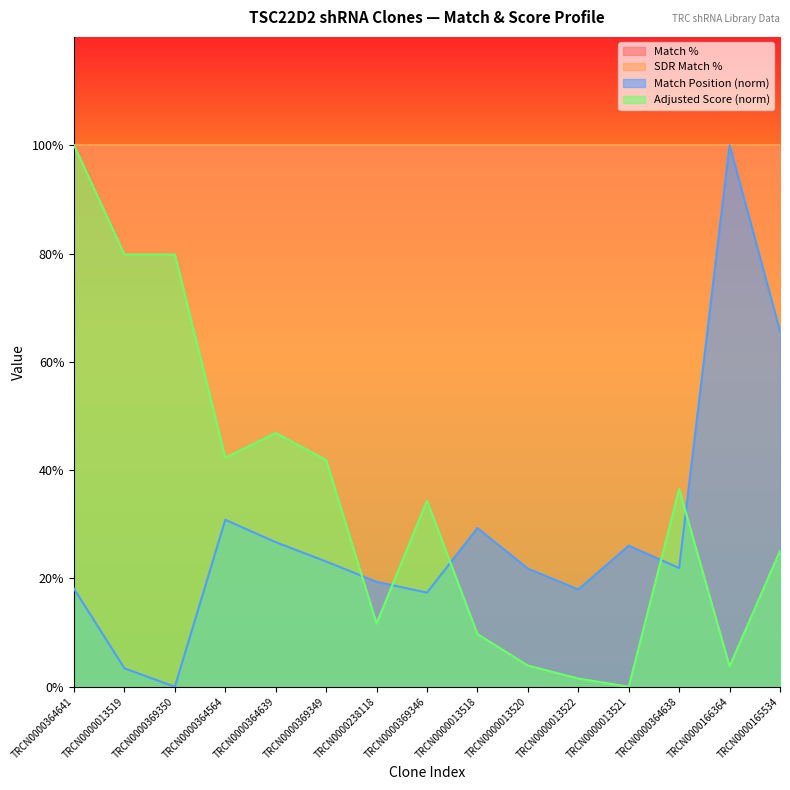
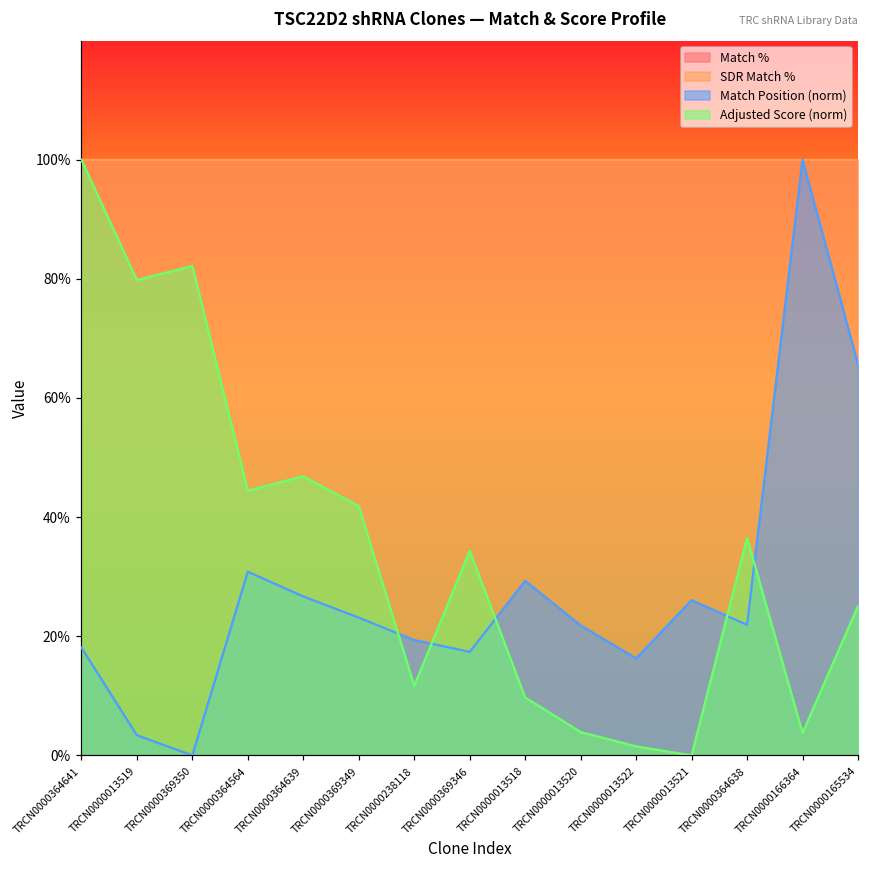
  {
    "SDR Match %": {
      "TRCN0000013519": "100%",
      "TRCN0000369350": "100%",
      "TRCN0000364564": "100%",
      "TRCN0000364639": "100%",
      "TRCN0000369349": "100%",
      "TRCN0000238118": "100%",
      "TRCN0000369346": "100%",
      "TRCN0000013518": "100%",
      "TRCN0000013520": "100%",
      "TRCN0000013522": "100%",
      "TRCN0000013521": "100%",
      "TRCN0000364638": "100%",
      "TRCN0000165534": "100%"
    },
    "Match Position (norm)": {
      "TRCN0000364641": "18%",
      "TRCN0000013519": "3%",
      "TRCN0000369350": "0%",
      "TRCN0000364564": "31%",
      "TRCN0000364639": "27%",
      "TRCN0000369349": "23%",
      "TRCN0000238118": "19%",
      "TRCN0000369346": "17%",
      "TRCN0000013518": "29%",
      "TRCN0000013520": "22%",
-     "TRCN0000013522": "18%",
+     "TRCN0000013522": "16%",
      "TRCN0000013521": "26%",
      "TRCN0000364638": "22%",
      "TRCN0000165534": "66%"
    },
    "Adjusted Score (norm)": {
      "TRCN0000013519": "80%",
-     "TRCN0000369350": "80%",
-     "TRCN0000364564": "42%",
+     "TRCN0000369350": "82%",
+     "TRCN0000364564": "44%",
      "TRCN0000364639": "47%",
      "TRCN0000369349": "42%",
      "TRCN0000238118": "12%",
      "TRCN0000369346": "34%",
      "TRCN0000013518": "10%",
      "TRCN0000013520": "4%",
      "TRCN0000013522": "2%",
      "TRCN0000013521": "0%",
      "TRCN0000364638": "37%",
      "TRCN0000166364": "4%",
      "TRCN0000165534": "25%"
    }
  }
